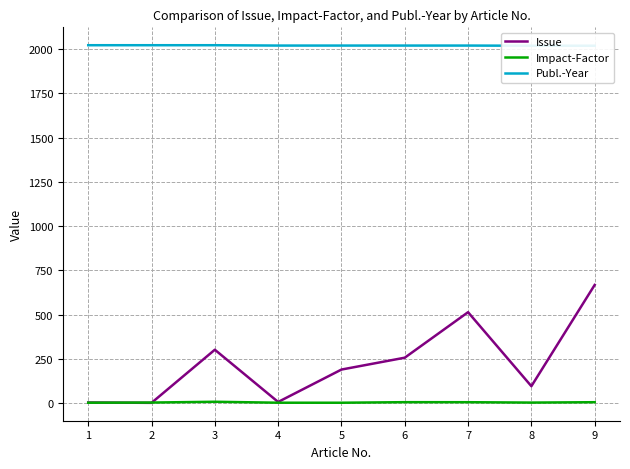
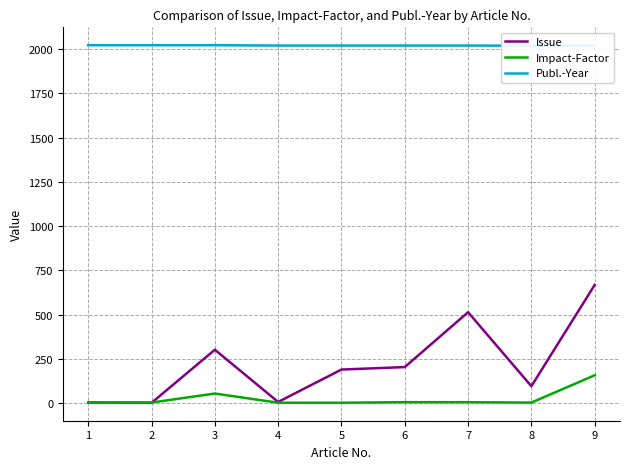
  {
    "Issue": {
      "3": 300,
      "5": 190,
-     "6": 260,
+     "6": 200,
      "7": 510,
      "8": 100,
      "9": 670
    },
    "Impact-Factor": {
-     "3": 10,
+     "3": 50,
      "5": 0,
      "6": 10,
      "7": 10,
      "8": 0,
-     "9": 10
+     "9": 160
    },
    "Publ.-Year": {
      "1": 2020,
      "2": 2020,
      "3": 2020,
      "4": 2020,
      "5": 2020,
      "6": 2020,
      "7": 2020
    }
  }
